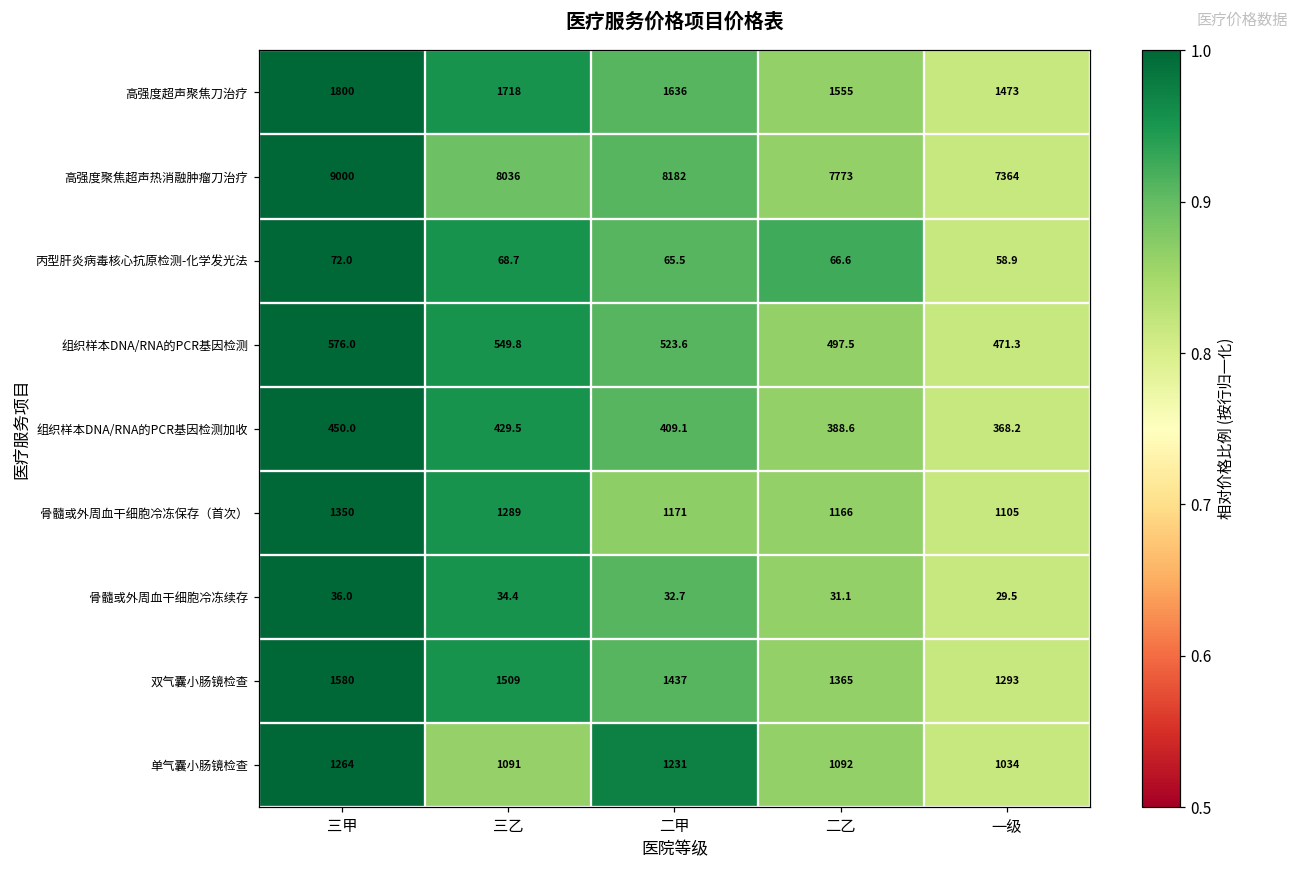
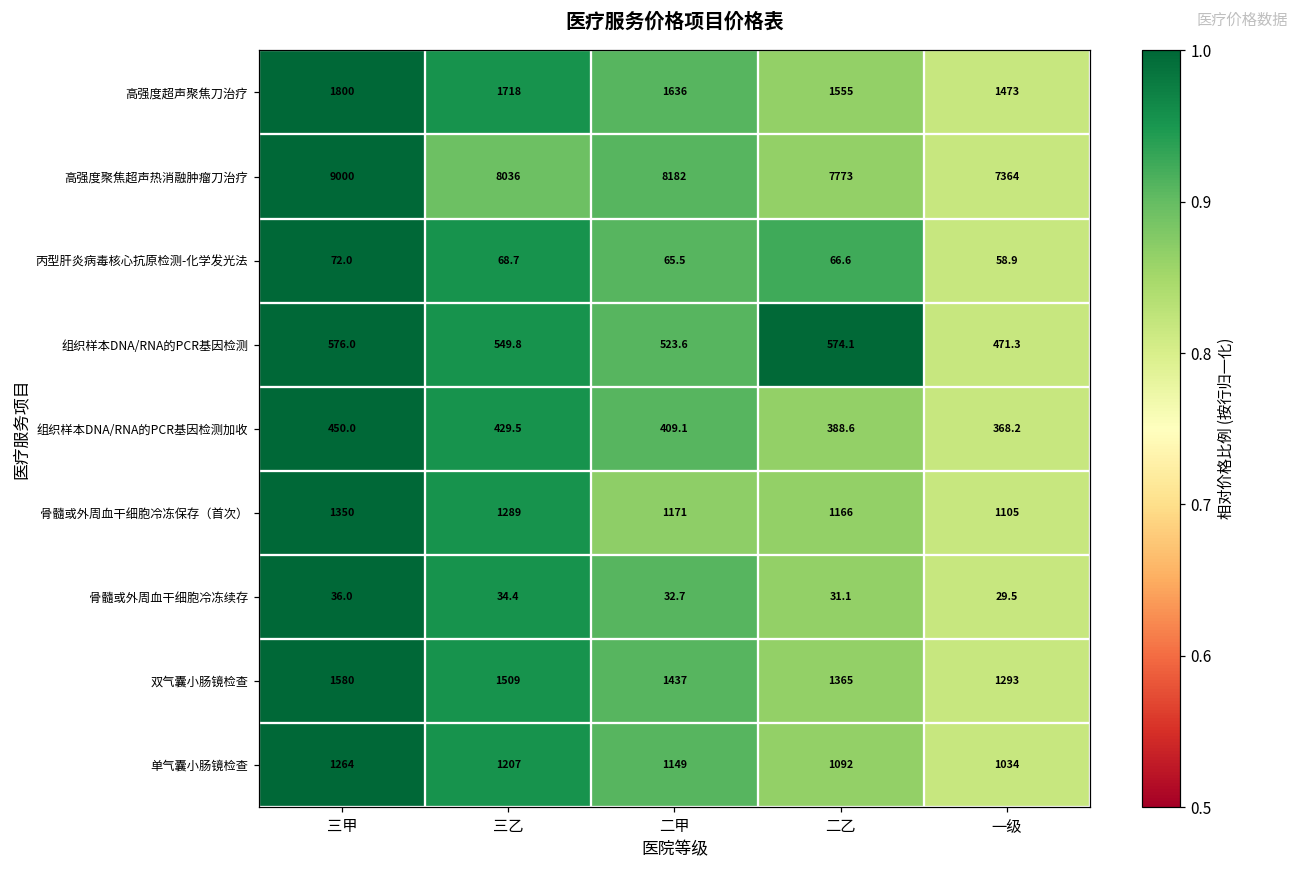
  {
    "高强度超声聚焦刀治疗": {
      "三甲": 1800,
      "三乙": 1718,
      "二甲": 1636,
      "二乙": 1555,
      "一级": 1473
    },
    "高强度聚焦超声热消融肿瘤刀治疗": {
      "三甲": 9000,
      "三乙": 8036,
      "二甲": 8182,
      "二乙": 7773,
      "一级": 7364
    },
    "丙型肝炎病毒核心抗原检测-化学发光法": {
      "三甲": 72.0,
      "三乙": 68.7,
      "二甲": 65.5,
      "二乙": 66.6,
      "一级": 58.9
    },
    "组织样本DNA/RNA的PCR基因检测": {
      "三甲": 576.0,
      "三乙": 549.8,
      "二甲": 523.6,
-     "二乙": 497.5,
+     "二乙": 574.1,
      "一级": 471.3
    },
    "组织样本DNA/RNA的PCR基因检测加收": {
      "三甲": 450.0,
      "三乙": 429.5,
      "二甲": 409.1,
      "二乙": 388.6,
      "一级": 368.2
    },
    "骨髓或外周血干细胞冷冻保存（首次）": {
      "三甲": 1350,
      "三乙": 1289,
      "二甲": 1171,
      "二乙": 1166,
      "一级": 1105
    },
    "骨髓或外周血干细胞冷冻续存": {
      "三甲": 36.0,
      "三乙": 34.4,
      "二甲": 32.7,
      "二乙": 31.1,
      "一级": 29.5
    },
    "双气囊小肠镜检查": {
      "三甲": 1580,
      "三乙": 1509,
      "二甲": 1437,
      "二乙": 1365,
      "一级": 1293
    },
    "单气囊小肠镜检查": {
      "三甲": 1264,
-     "三乙": 1091,
-     "二甲": 1231,
+     "三乙": 1207,
+     "二甲": 1149,
      "二乙": 1092,
      "一级": 1034
    }
  }
